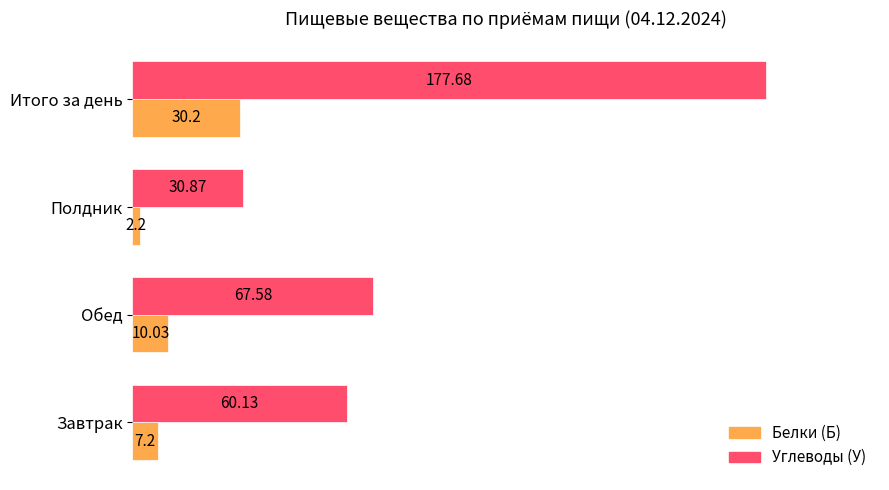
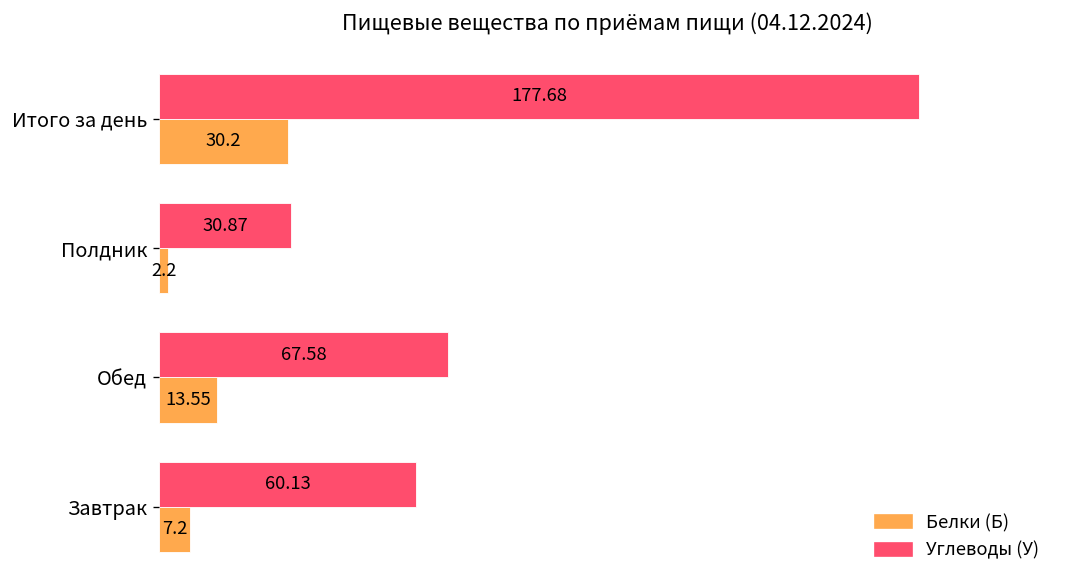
  {
    "Белки (Б)": {
      "Итого за день": 30.2,
      "Полдник": 2.2,
-     "Обед": 10.03,
+     "Обед": 13.55,
      "Завтрак": 7.2
    },
    "Углеводы (У)": {
      "Итого за день": 177.68,
      "Полдник": 30.87,
      "Обед": 67.58,
      "Завтрак": 60.13
    }
  }
